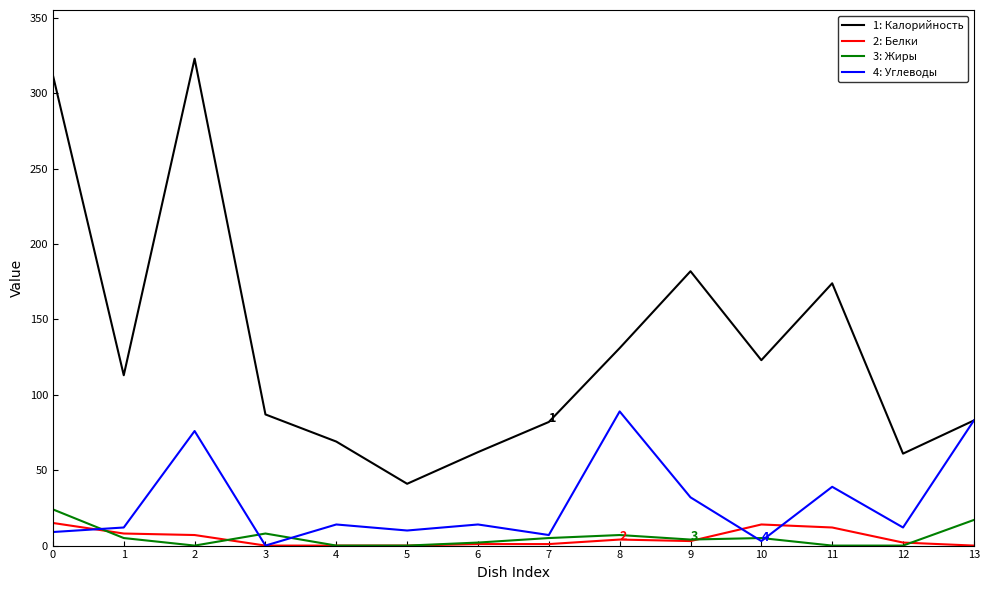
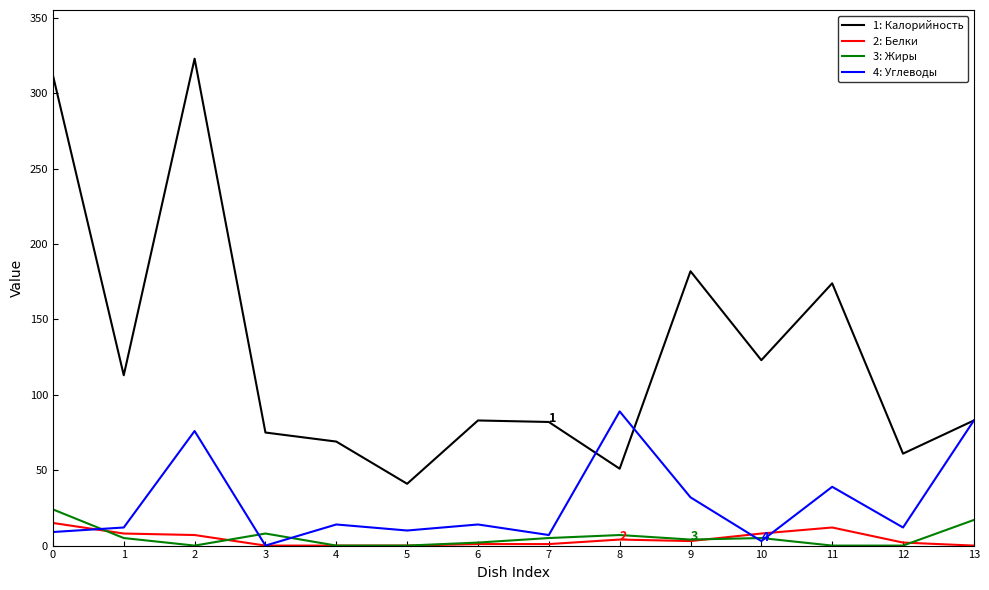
  {
    "1: Калорийность": {
      "0": 312,
      "1": 113,
      "2": 323,
-     "3": 87,
+     "3": 75,
      "4": 69,
      "5": 41,
-     "6": 62,
-     "8": 131,
+     "6": 83,
+     "8": 51,
      "9": 182,
      "10": 123,
      "11": 174,
      "12": 61
    },
    "2: Белки": {
      "0": 15,
      "1": 8,
      "2": 7,
      "7": 1,
-     "10": 14,
+     "10": 8,
      "11": 12,
      "12": 2,
      "13": 0
    },
    "3: Жиры": {
      "0": 24,
      "1": 5,
      "2": 0,
      "3": 8,
      "7": 5,
      "11": 0,
      "12": 0,
      "13": 17
    },
    "4: Углеводы": {
      "0": 9,
      "1": 12,
      "2": 76,
      "4": 14,
      "5": 10,
      "6": 14,
      "7": 7,
      "8": 89,
      "9": 32,
      "11": 39,
      "12": 12
    }
  }
